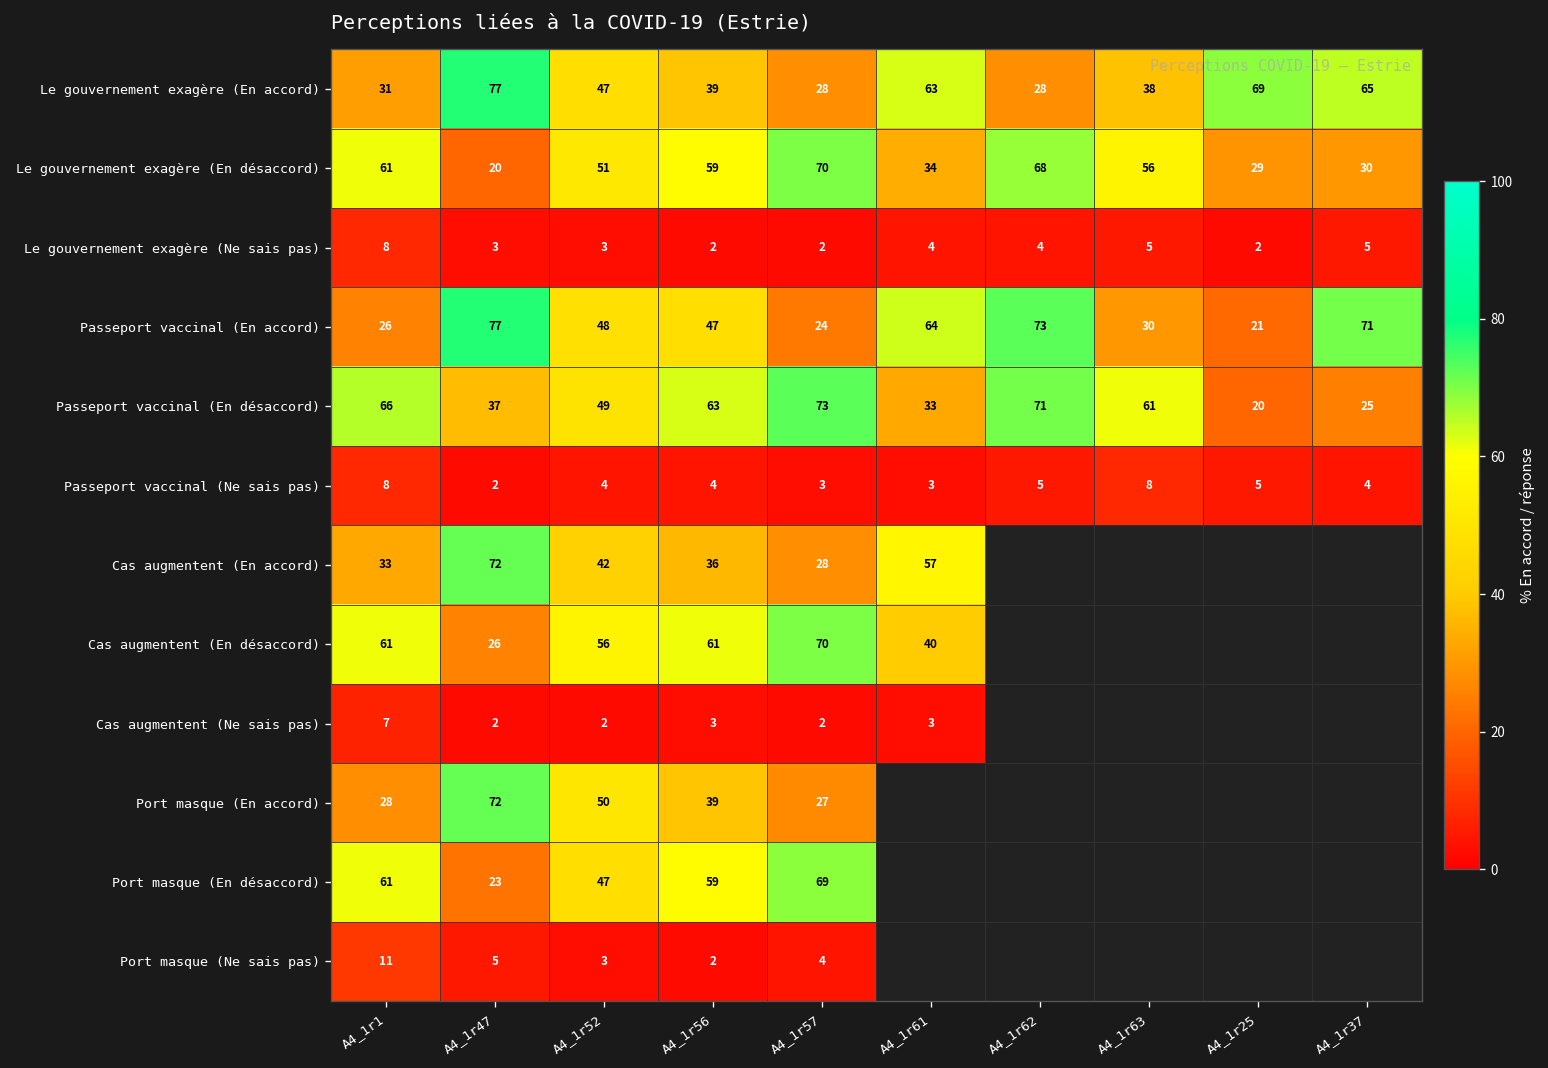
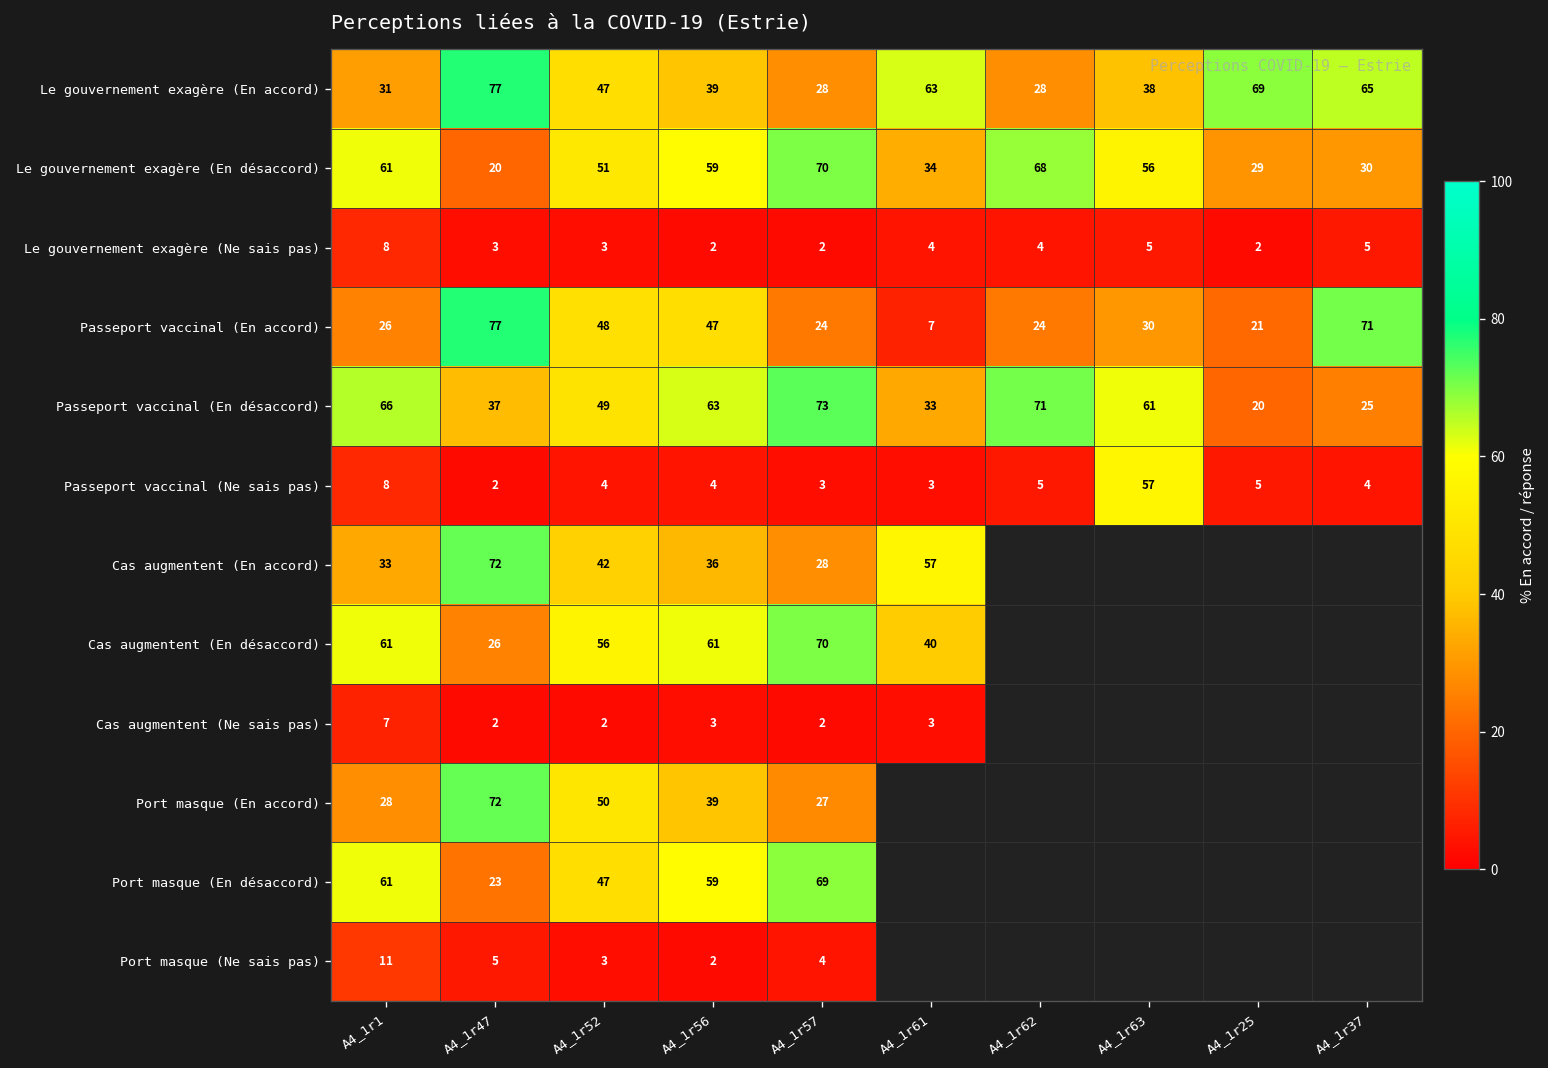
  {
    "Le gouvernement exagère (En accord)": {
      "A4_1r1": 31,
      "A4_1r47": 77,
      "A4_1r52": 47,
      "A4_1r56": 39,
      "A4_1r57": 28,
      "A4_1r61": 63,
      "A4_1r62": 28,
      "A4_1r63": 38,
      "A4_1r37": 65
    },
    "Le gouvernement exagère (En désaccord)": {
      "A4_1r1": 61,
      "A4_1r47": 20,
      "A4_1r52": 51,
      "A4_1r56": 59,
      "A4_1r57": 70,
      "A4_1r61": 34,
      "A4_1r62": 68,
      "A4_1r63": 56,
      "A4_1r25": 29,
      "A4_1r37": 30
    },
    "Le gouvernement exagère (Ne sais pas)": {
      "A4_1r1": 8,
      "A4_1r47": 3,
      "A4_1r52": 3,
      "A4_1r56": 2,
      "A4_1r57": 2,
      "A4_1r61": 4,
      "A4_1r62": 4,
      "A4_1r63": 5,
      "A4_1r25": 2,
      "A4_1r37": 5
    },
    "Passeport vaccinal (En accord)": {
      "A4_1r1": 26,
      "A4_1r47": 77,
      "A4_1r52": 48,
      "A4_1r56": 47,
      "A4_1r57": 24,
-     "A4_1r61": 64,
-     "A4_1r62": 73,
+     "A4_1r61": 7,
+     "A4_1r62": 24,
      "A4_1r63": 30,
      "A4_1r25": 21,
      "A4_1r37": 71
    },
    "Passeport vaccinal (En désaccord)": {
      "A4_1r1": 66,
      "A4_1r47": 37,
      "A4_1r52": 49,
      "A4_1r56": 63,
      "A4_1r57": 73,
      "A4_1r61": 33,
      "A4_1r62": 71,
      "A4_1r63": 61,
      "A4_1r25": 20,
      "A4_1r37": 25
    },
    "Passeport vaccinal (Ne sais pas)": {
      "A4_1r1": 8,
      "A4_1r47": 2,
      "A4_1r52": 4,
      "A4_1r56": 4,
      "A4_1r57": 3,
      "A4_1r61": 3,
      "A4_1r62": 5,
-     "A4_1r63": 8,
+     "A4_1r63": 57,
      "A4_1r25": 5,
      "A4_1r37": 4
    },
    "Cas augmentent (En accord)": {
      "A4_1r1": 33,
      "A4_1r47": 72,
      "A4_1r52": 42,
      "A4_1r56": 36,
      "A4_1r57": 28,
      "A4_1r61": 57
    },
    "Cas augmentent (En désaccord)": {
      "A4_1r1": 61,
      "A4_1r47": 26,
      "A4_1r52": 56,
      "A4_1r56": 61,
      "A4_1r57": 70,
      "A4_1r61": 40
    },
    "Cas augmentent (Ne sais pas)": {
      "A4_1r1": 7,
      "A4_1r47": 2,
      "A4_1r52": 2,
      "A4_1r56": 3,
      "A4_1r57": 2,
      "A4_1r61": 3
    },
    "Port masque (En accord)": {
      "A4_1r1": 28,
      "A4_1r47": 72,
      "A4_1r52": 50,
      "A4_1r56": 39,
      "A4_1r57": 27
    },
    "Port masque (En désaccord)": {
      "A4_1r1": 61,
      "A4_1r47": 23,
      "A4_1r52": 47,
      "A4_1r56": 59,
      "A4_1r57": 69
    },
    "Port masque (Ne sais pas)": {
      "A4_1r1": 11,
      "A4_1r47": 5,
      "A4_1r52": 3,
      "A4_1r56": 2,
      "A4_1r57": 4
    }
  }
